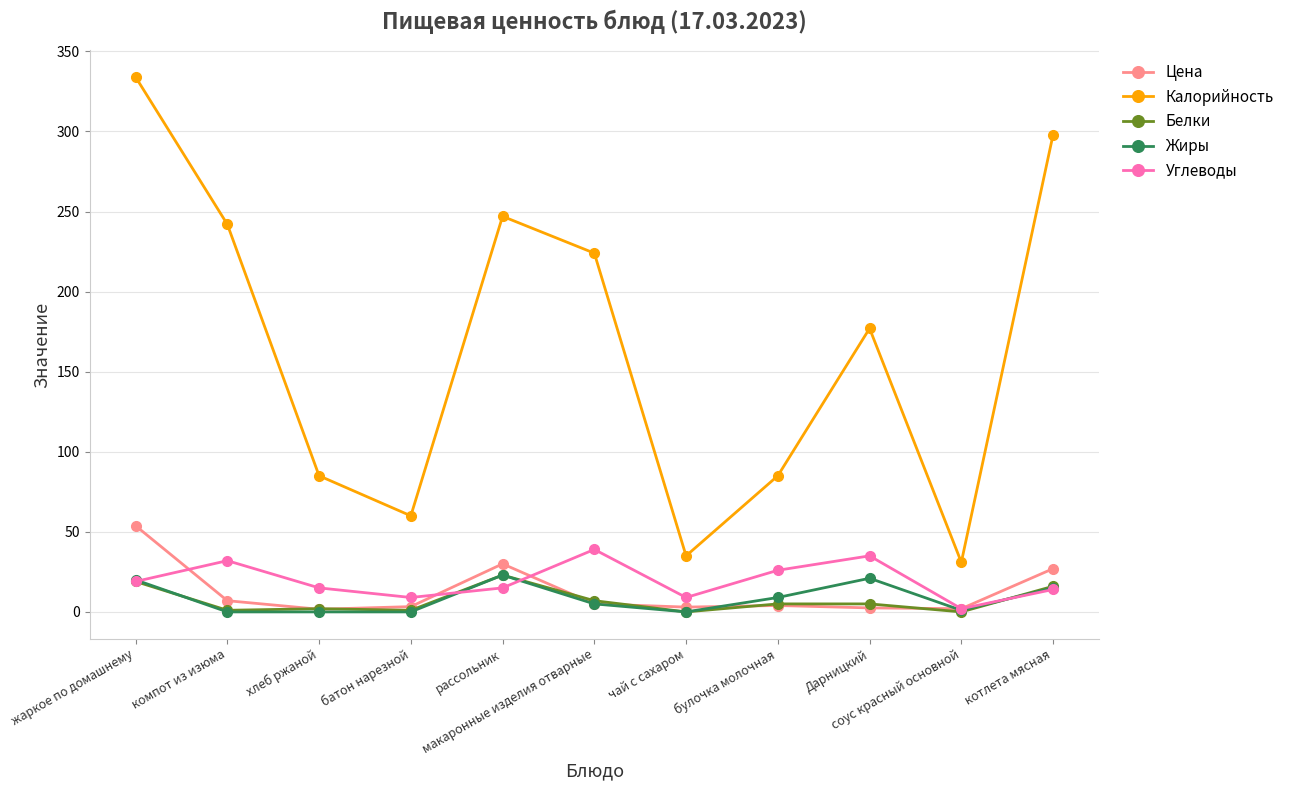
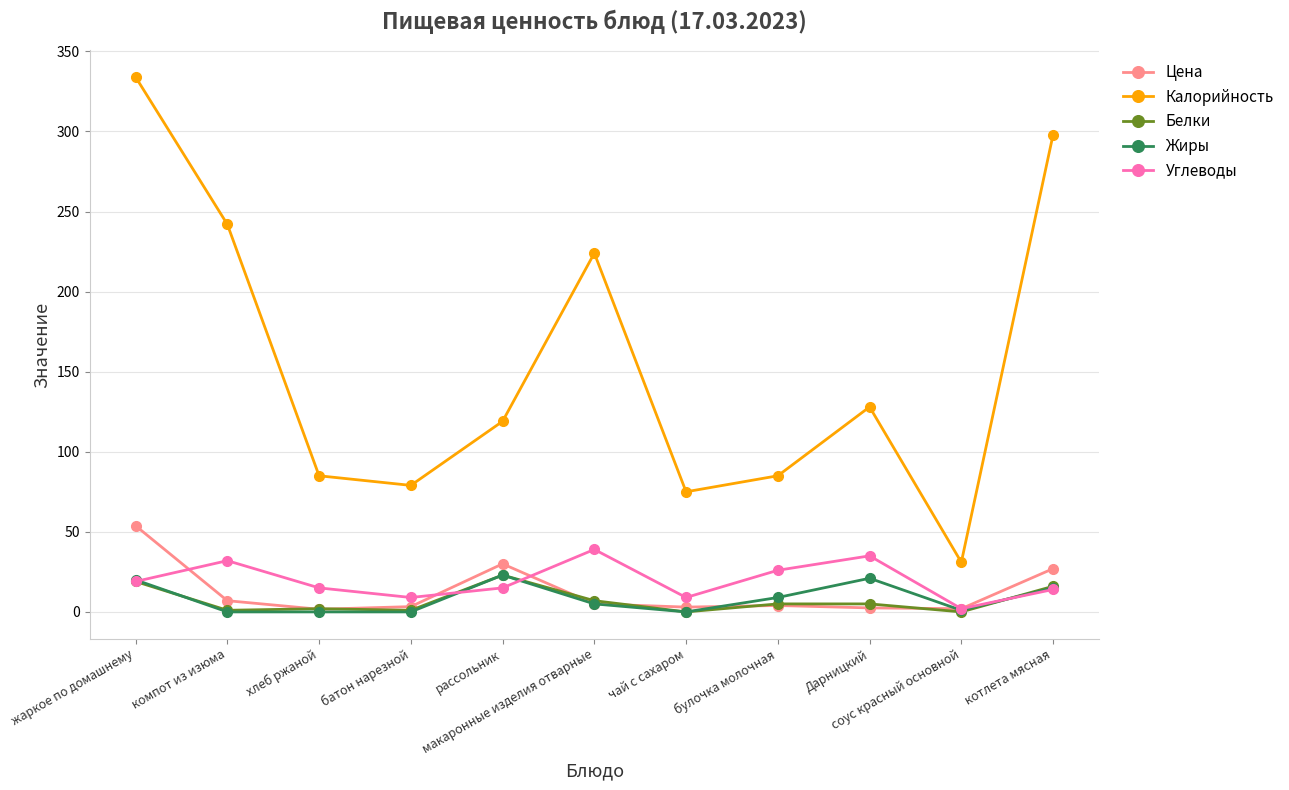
  {
    "Калорийность": {
      "жаркое по домашнему": 334,
      "компот из изюма": 242,
      "хлеб ржаной": 85,
-     "батон нарезной": 60,
-     "рассольник": 247,
+     "батон нарезной": 79,
+     "рассольник": 119,
      "макаронные изделия отварные": 224,
-     "чай с сахаром": 35,
+     "чай с сахаром": 75,
      "булочка молочная": 85,
-     "Дарницкий": 177,
+     "Дарницкий": 128,
      "соус красный основной": 31,
      "котлета мясная": 298
    },
    "Белки": {
      "макаронные изделия отварные": 7,
      "Дарницкий": 5
    },
    "Жиры": {
      "хлеб ржаной": 0,
      "булочка молочная": 9,
      "Дарницкий": 21
    }
  }
